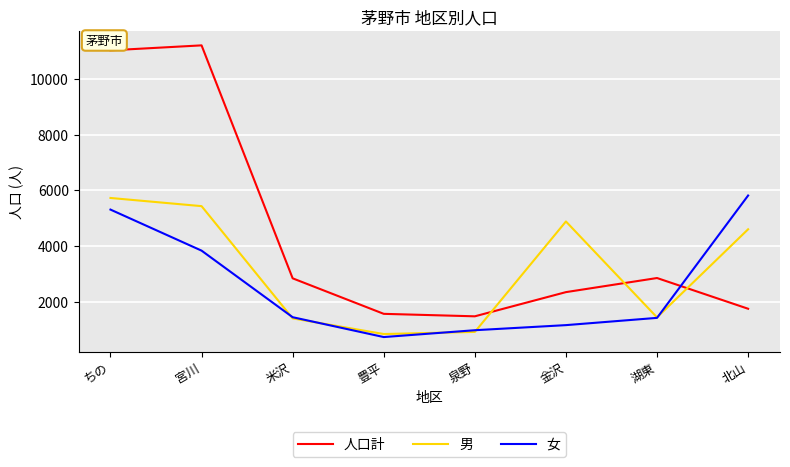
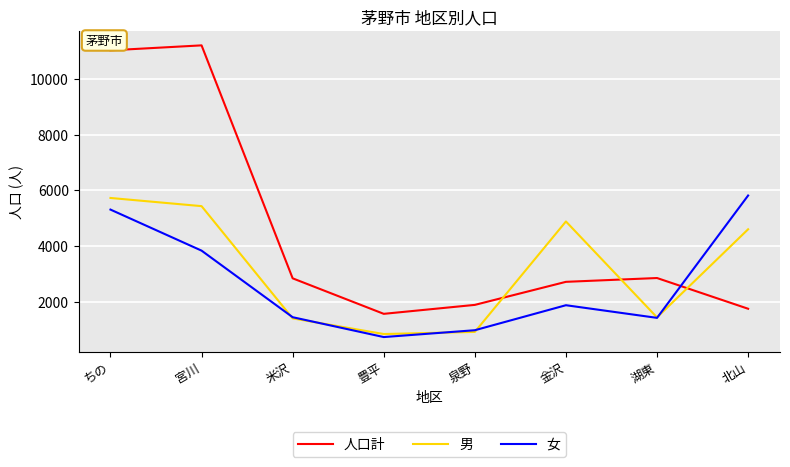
  {
    "人口計": {
      "宮川": 11200,
      "米沢": 2800,
      "豊平": 1600,
-     "泉野": 1500,
-     "金沢": 2300,
+     "泉野": 1900,
+     "金沢": 2700,
      "湖東": 2800,
      "北山": 1700
    },
    "男": {
      "ちの": 5700,
      "宮川": 5400,
      "豊平": 800,
      "金沢": 4900,
      "北山": 4600
    },
    "女": {
      "ちの": 5300,
      "宮川": 3800,
      "豊平": 700,
-     "金沢": 1200,
+     "金沢": 1900,
      "北山": 5800
    }
  }
